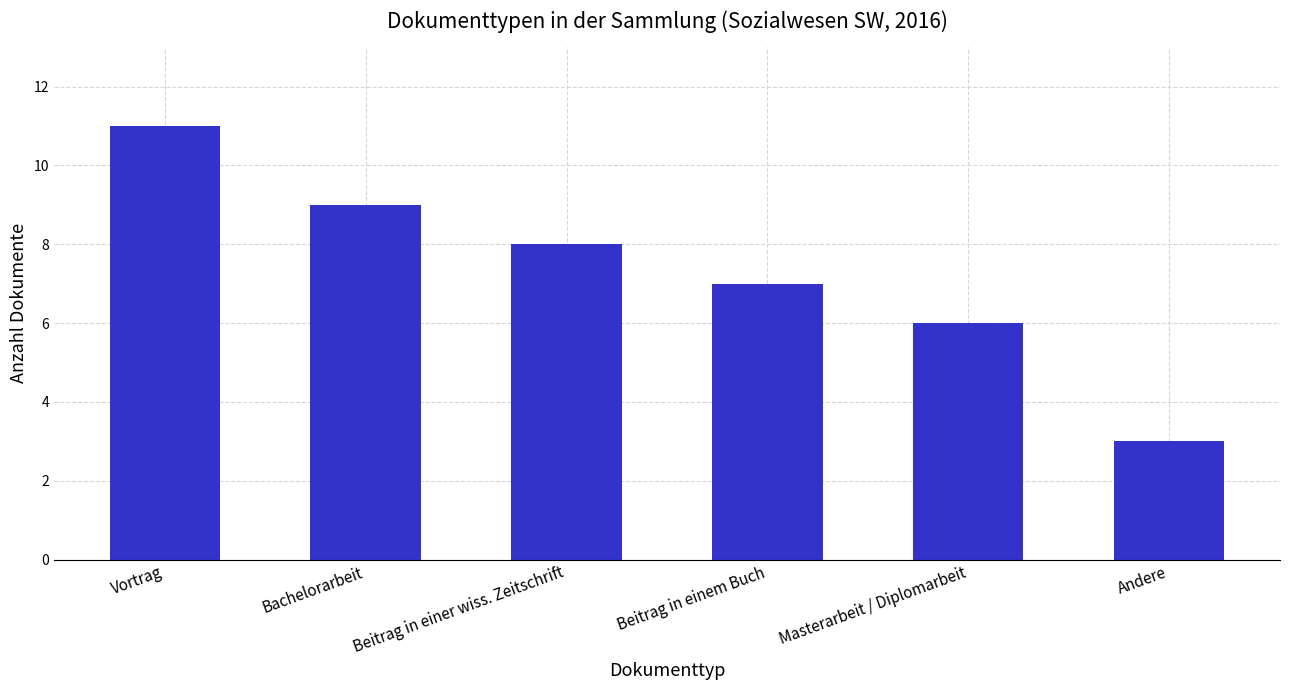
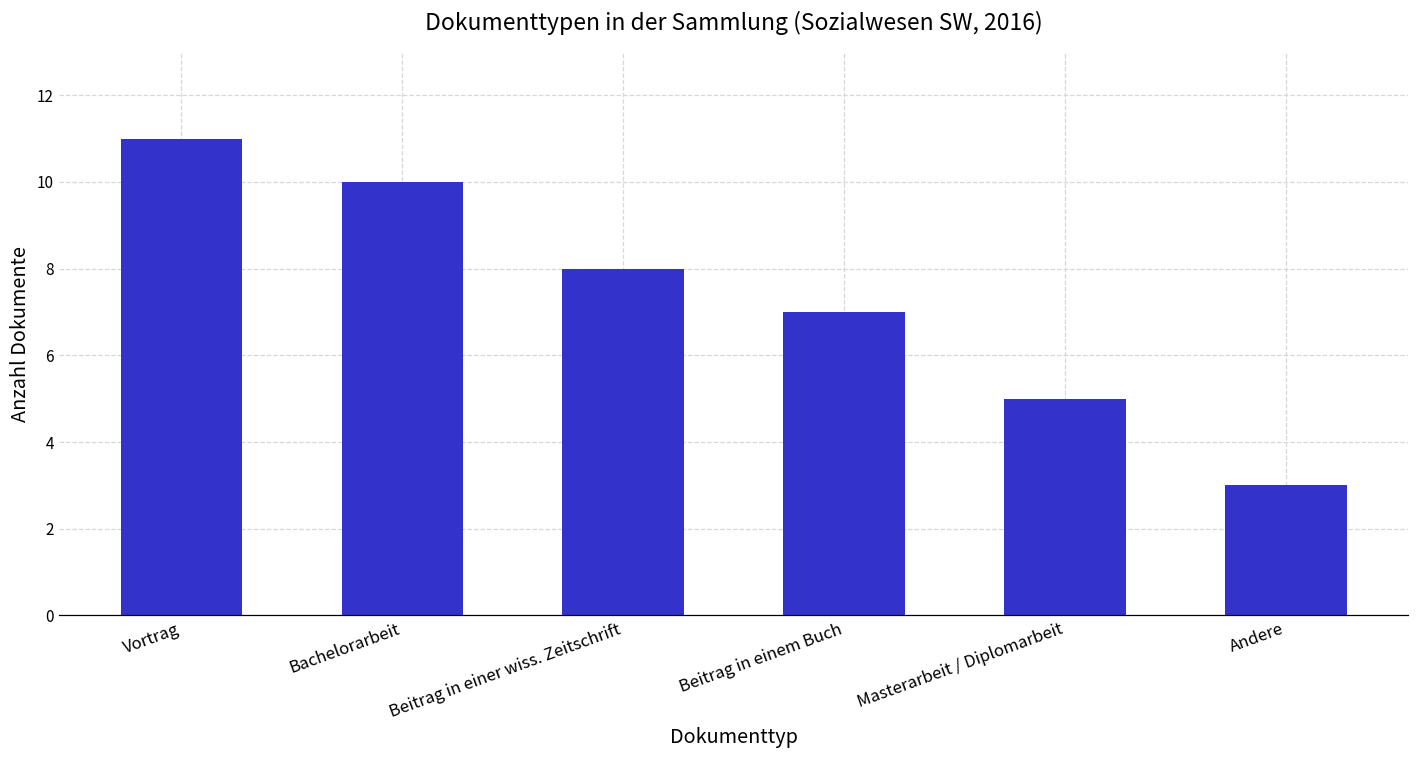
  {
    "Vortrag": 11,
-   "Bachelorarbeit": 9,
+   "Bachelorarbeit": 10,
    "Beitrag in einer wiss. Zeitschrift": 8,
    "Beitrag in einem Buch": 7,
-   "Masterarbeit / Diplomarbeit": 6,
+   "Masterarbeit / Diplomarbeit": 5,
    "Andere": 3
  }
